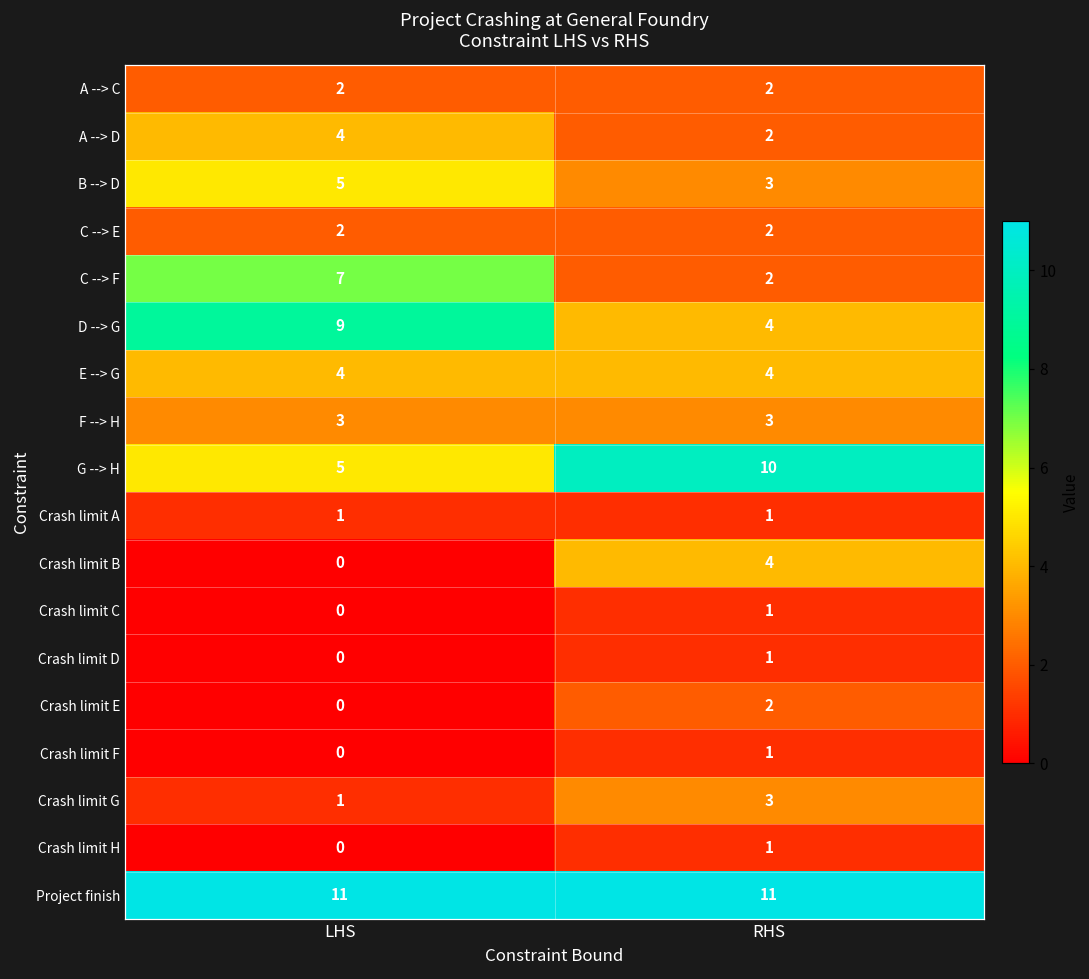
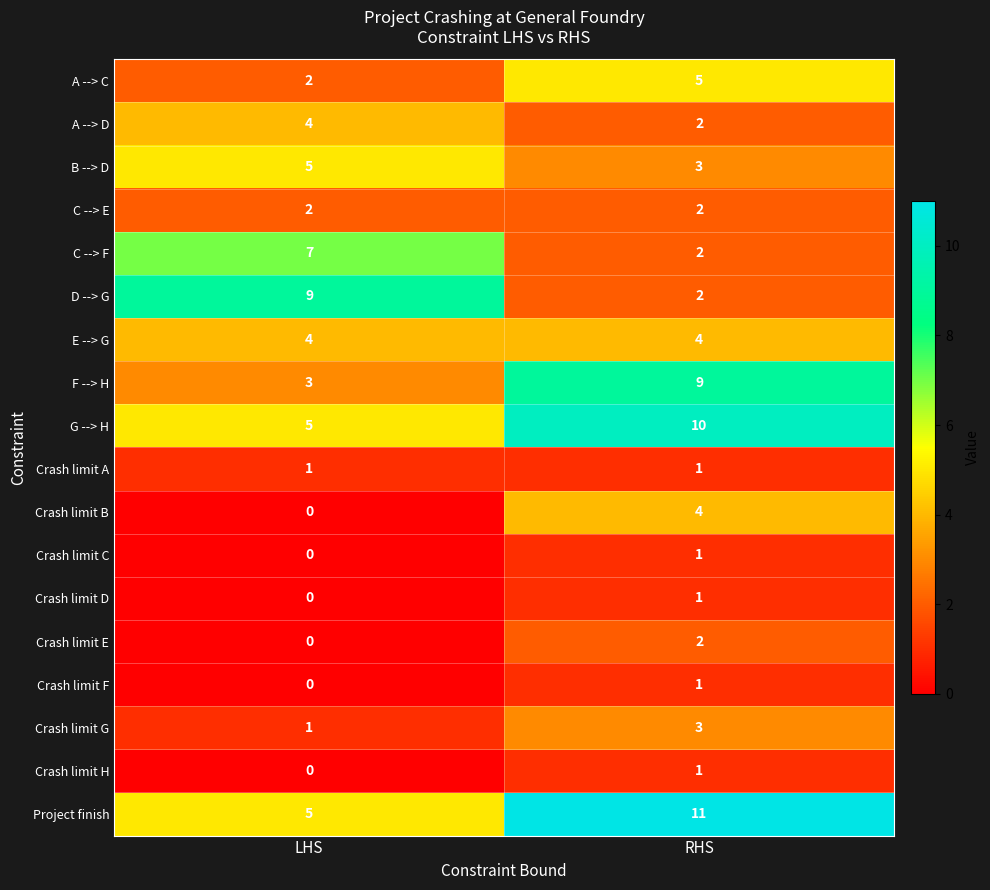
  {
    "A --> C": {
      "LHS": 2,
-     "RHS": 2
+     "RHS": 5
    },
    "A --> D": {
      "LHS": 4,
      "RHS": 2
    },
    "B --> D": {
      "LHS": 5,
      "RHS": 3
    },
    "C --> E": {
      "LHS": 2,
      "RHS": 2
    },
    "C --> F": {
      "LHS": 7,
      "RHS": 2
    },
    "D --> G": {
      "LHS": 9,
-     "RHS": 4
+     "RHS": 2
    },
    "E --> G": {
      "LHS": 4,
      "RHS": 4
    },
    "F --> H": {
      "LHS": 3,
-     "RHS": 3
+     "RHS": 9
    },
    "G --> H": {
      "LHS": 5,
      "RHS": 10
    },
    "Crash limit A": {
      "LHS": 1,
      "RHS": 1
    },
    "Crash limit B": {
      "LHS": 0,
      "RHS": 4
    },
    "Crash limit C": {
      "LHS": 0,
      "RHS": 1
    },
    "Crash limit D": {
      "LHS": 0,
      "RHS": 1
    },
    "Crash limit E": {
      "LHS": 0,
      "RHS": 2
    },
    "Crash limit F": {
      "LHS": 0,
      "RHS": 1
    },
    "Crash limit G": {
      "LHS": 1,
      "RHS": 3
    },
    "Crash limit H": {
      "LHS": 0,
      "RHS": 1
    },
    "Project finish": {
-     "LHS": 11,
+     "LHS": 5,
      "RHS": 11
    }
  }
